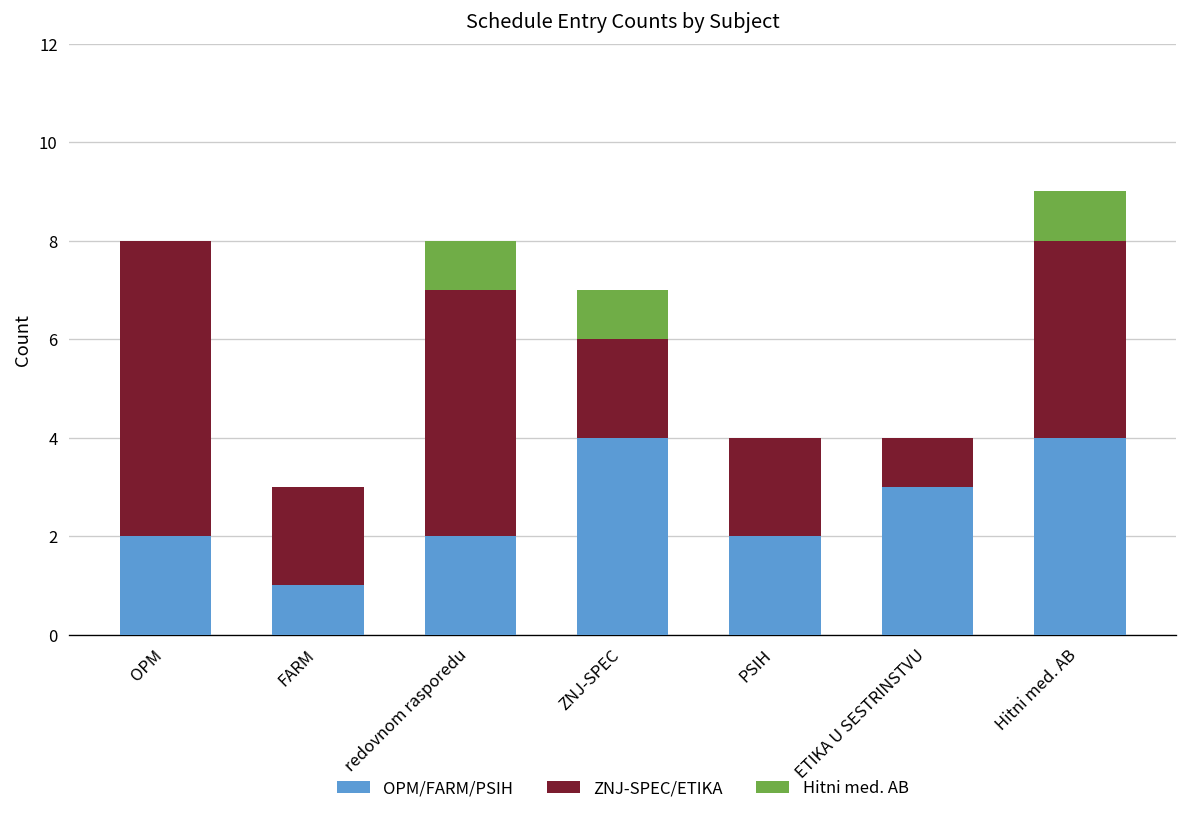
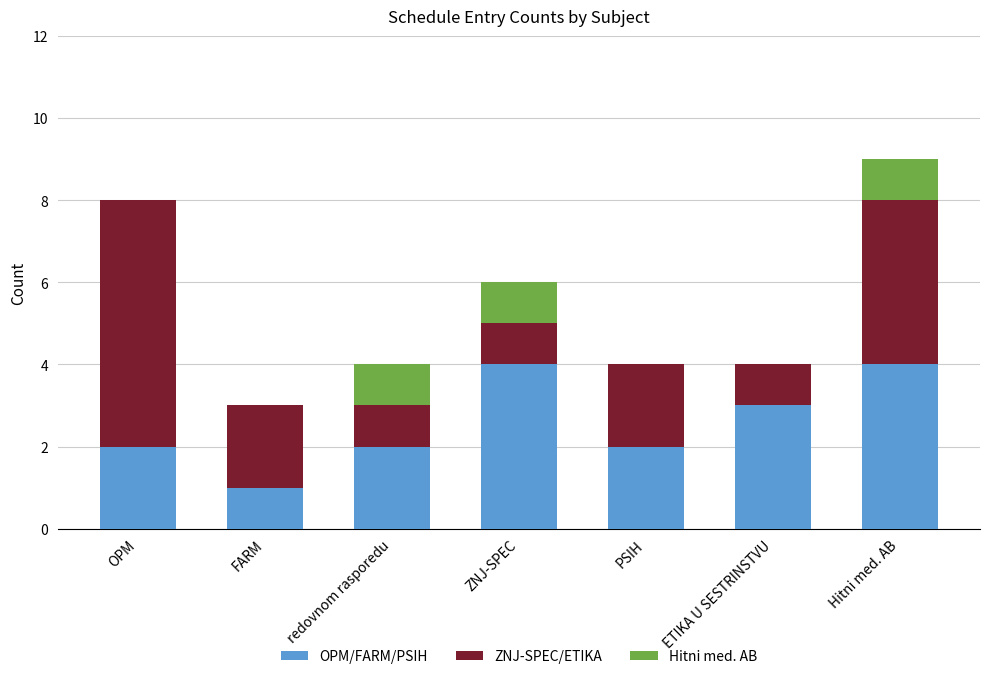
  {
    "OPM/FARM/PSIH": {
      "OPM": 2,
      "FARM": 1,
      "redovnom rasporedu": 2,
      "ZNJ-SPEC": 4,
      "PSIH": 2,
      "ETIKA U SESTRINSTVU": 3,
      "Hitni med. AB": 4
    },
    "ZNJ-SPEC/ETIKA": {
      "OPM": 6,
      "FARM": 2,
-     "redovnom rasporedu": 5,
-     "ZNJ-SPEC": 2,
+     "redovnom rasporedu": 1,
+     "ZNJ-SPEC": 1,
      "PSIH": 2,
      "ETIKA U SESTRINSTVU": 1,
      "Hitni med. AB": 4
    },
    "Hitni med. AB": {
      "OPM": 0,
      "FARM": 0,
      "redovnom rasporedu": 1,
      "ZNJ-SPEC": 1,
      "PSIH": 0,
      "ETIKA U SESTRINSTVU": 0,
      "Hitni med. AB": 1
    }
  }
